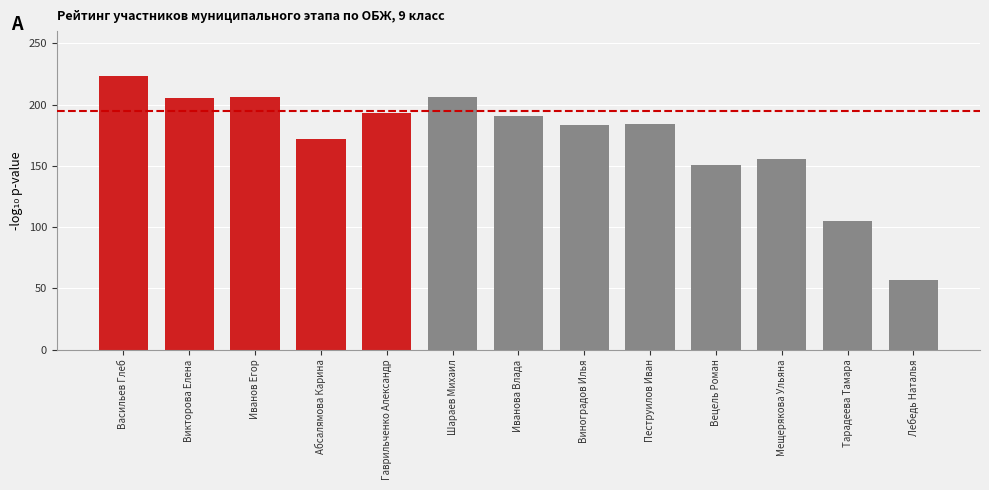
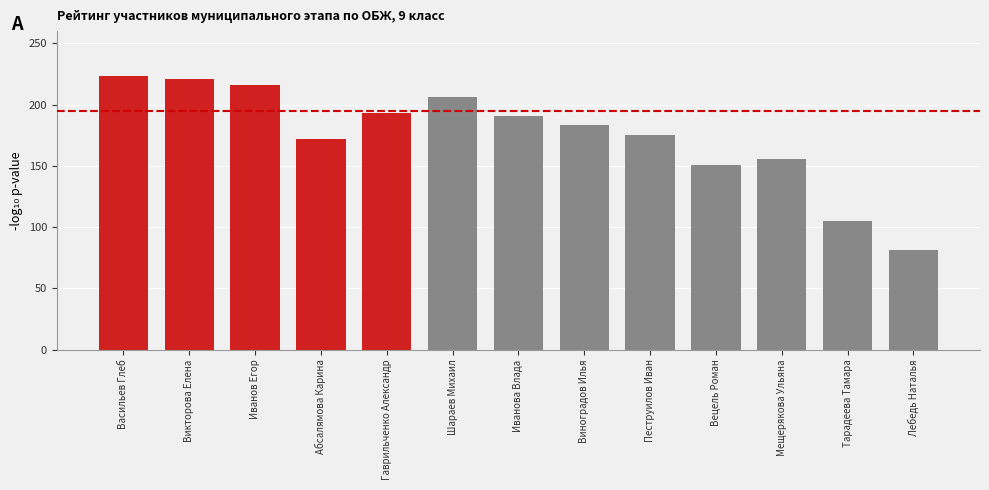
  {
    "Васильев Глеб": 223,
-   "Викторова Елена": 205,
-   "Иванов Егор": 206,
+   "Викторова Елена": 221,
+   "Иванов Егор": 216,
    "Абсалямова Карина": 172,
    "Гаврильченко Александр": 193,
    "Шараев Михаил": 206,
    "Иванова Влада": 191,
    "Виноградов Илья": 183,
-   "Пеструилов Иван": 184,
+   "Пеструилов Иван": 175,
    "Вецель Роман": 151,
    "Мещерякова Ульяна": 156,
    "Тарадеева Тамара": 105,
-   "Лебедь Наталья": 57
+   "Лебедь Наталья": 81
  }
